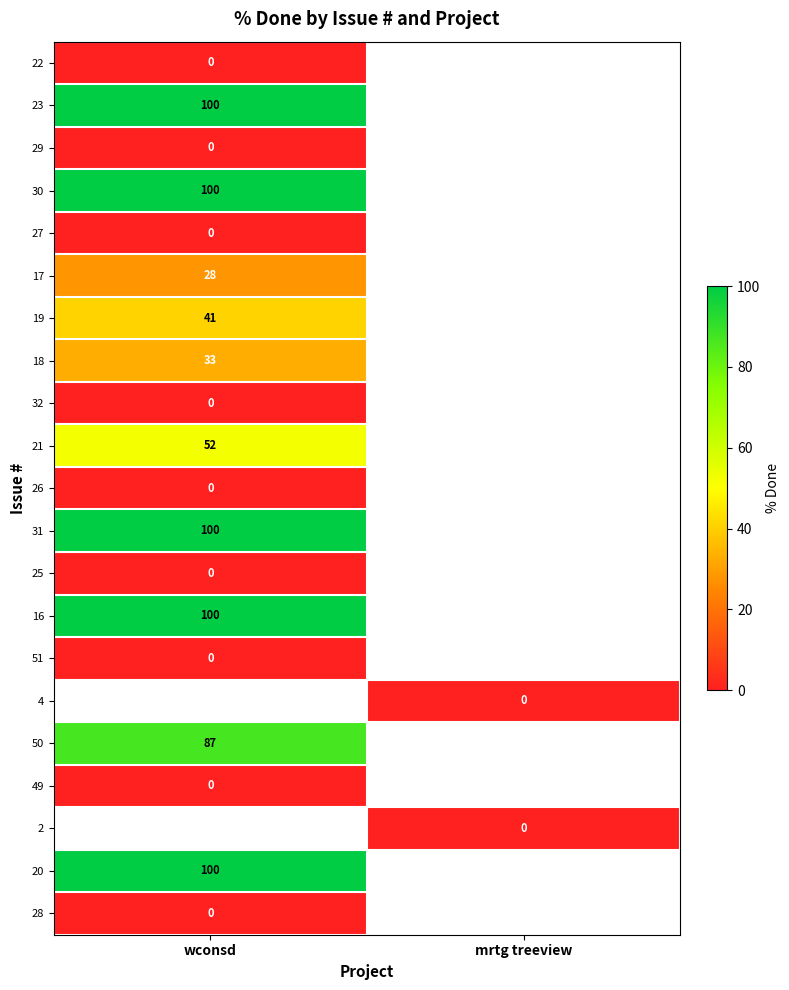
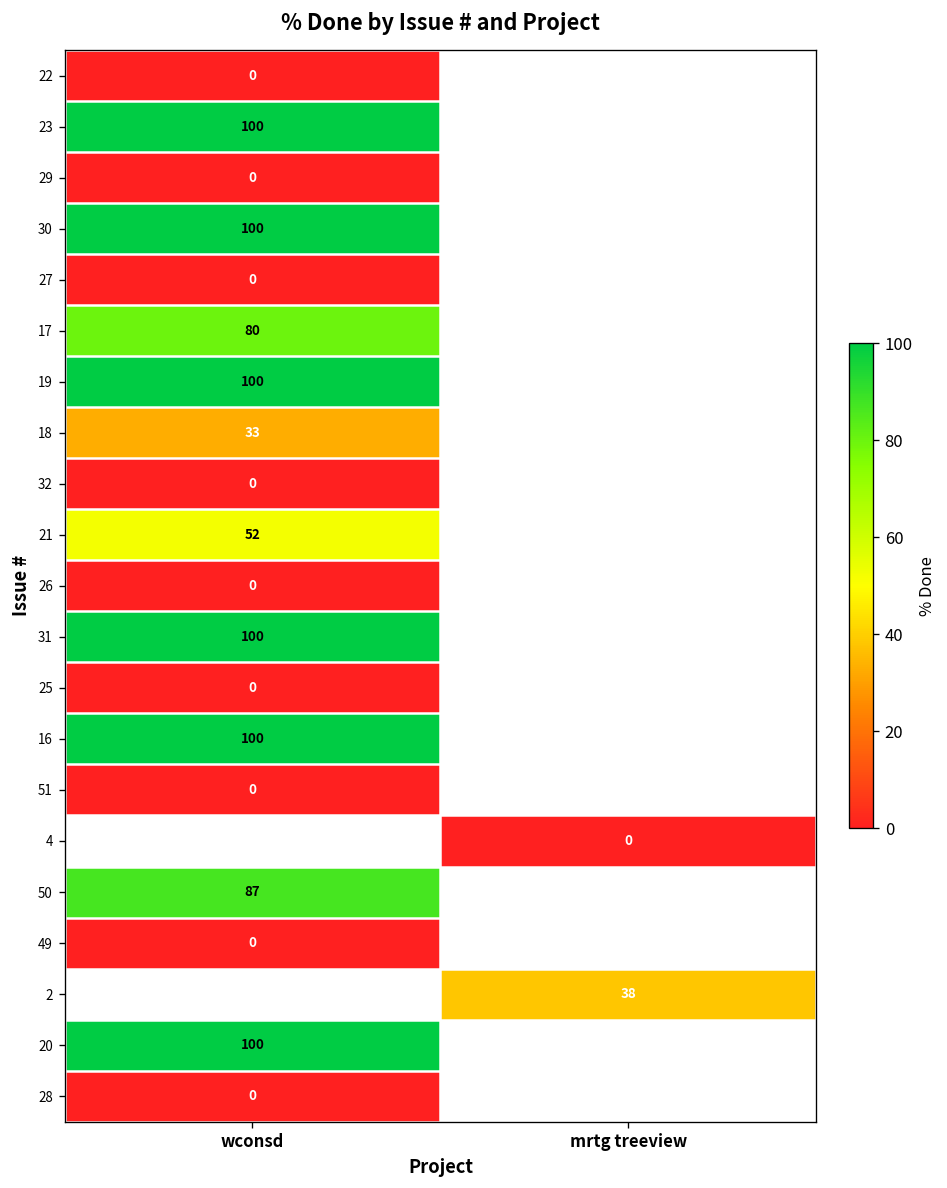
  {
    "22": {
      "wconsd": 0
    },
    "23": {
      "wconsd": 100
    },
    "29": {
      "wconsd": 0
    },
    "30": {
      "wconsd": 100
    },
    "27": {
      "wconsd": 0
    },
    "17": {
-     "wconsd": 28
+     "wconsd": 80
    },
    "19": {
-     "wconsd": 41
+     "wconsd": 100
    },
    "18": {
      "wconsd": 33
    },
    "32": {
      "wconsd": 0
    },
    "21": {
      "wconsd": 52
    },
    "26": {
      "wconsd": 0
    },
    "31": {
      "wconsd": 100
    },
    "25": {
      "wconsd": 0
    },
    "16": {
      "wconsd": 100
    },
    "51": {
      "wconsd": 0
    },
    "4": {
      "mrtg treeview": 0
    },
    "50": {
      "wconsd": 87
    },
    "49": {
      "wconsd": 0
    },
    "2": {
-     "mrtg treeview": 0
+     "mrtg treeview": 38
    },
    "20": {
      "wconsd": 100
    },
    "28": {
      "wconsd": 0
    }
  }
